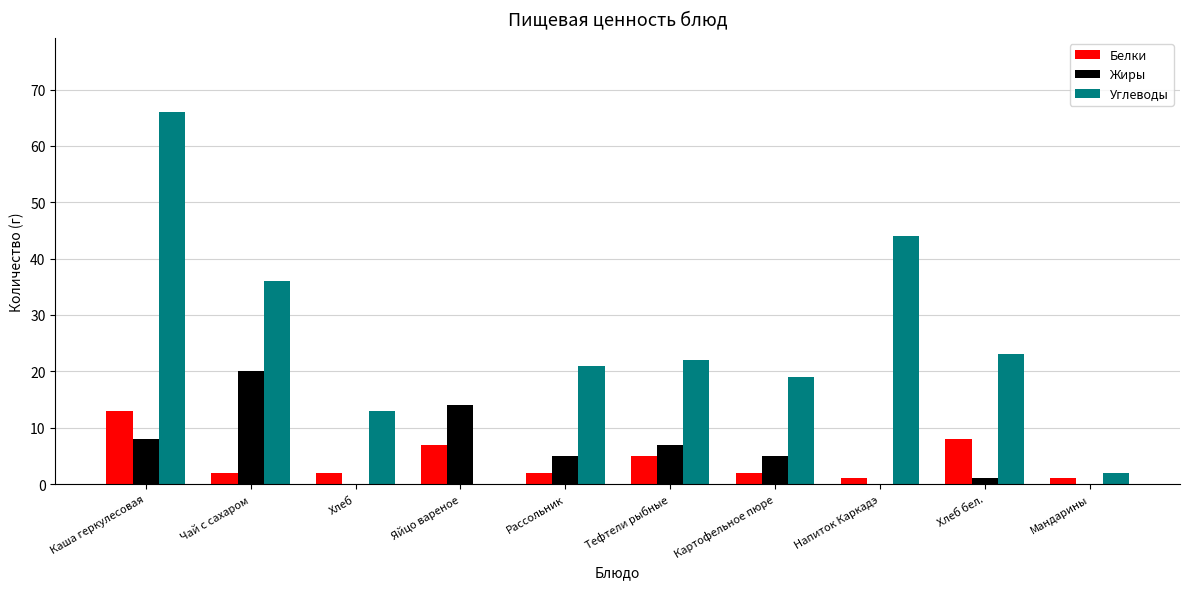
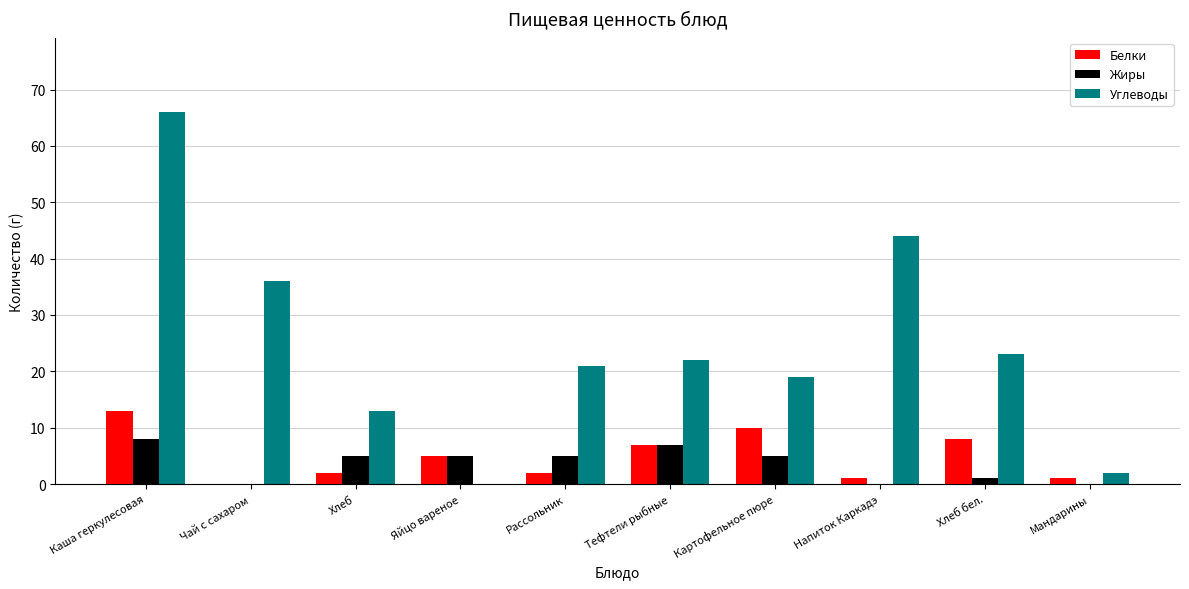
  {
    "Белки": {
      "Каша геркулесовая": 13,
-     "Чай с сахаром": 2,
+     "Чай с сахаром": 0,
      "Хлеб": 2,
-     "Яйцо вареное": 7,
+     "Яйцо вареное": 5,
      "Рассольник": 2,
-     "Тефтели рыбные": 5,
-     "Картофельное пюре": 2,
+     "Тефтели рыбные": 7,
+     "Картофельное пюре": 10,
      "Напиток Каркадэ": 1,
      "Хлеб бел.": 8,
      "Мандарины": 1
    },
    "Жиры": {
      "Каша геркулесовая": 8,
-     "Чай с сахаром": 20,
-     "Хлеб": 0,
-     "Яйцо вареное": 14,
+     "Чай с сахаром": 0,
+     "Хлеб": 5,
+     "Яйцо вареное": 5,
      "Рассольник": 5,
      "Тефтели рыбные": 7,
      "Картофельное пюре": 5,
      "Напиток Каркадэ": 0,
      "Хлеб бел.": 1,
      "Мандарины": 0
    },
    "Углеводы": {
      "Каша геркулесовая": 66,
      "Чай с сахаром": 36,
      "Хлеб": 13,
      "Яйцо вареное": 0,
      "Рассольник": 21,
      "Тефтели рыбные": 22,
      "Картофельное пюре": 19,
      "Напиток Каркадэ": 44,
      "Хлеб бел.": 23,
      "Мандарины": 2
    }
  }
